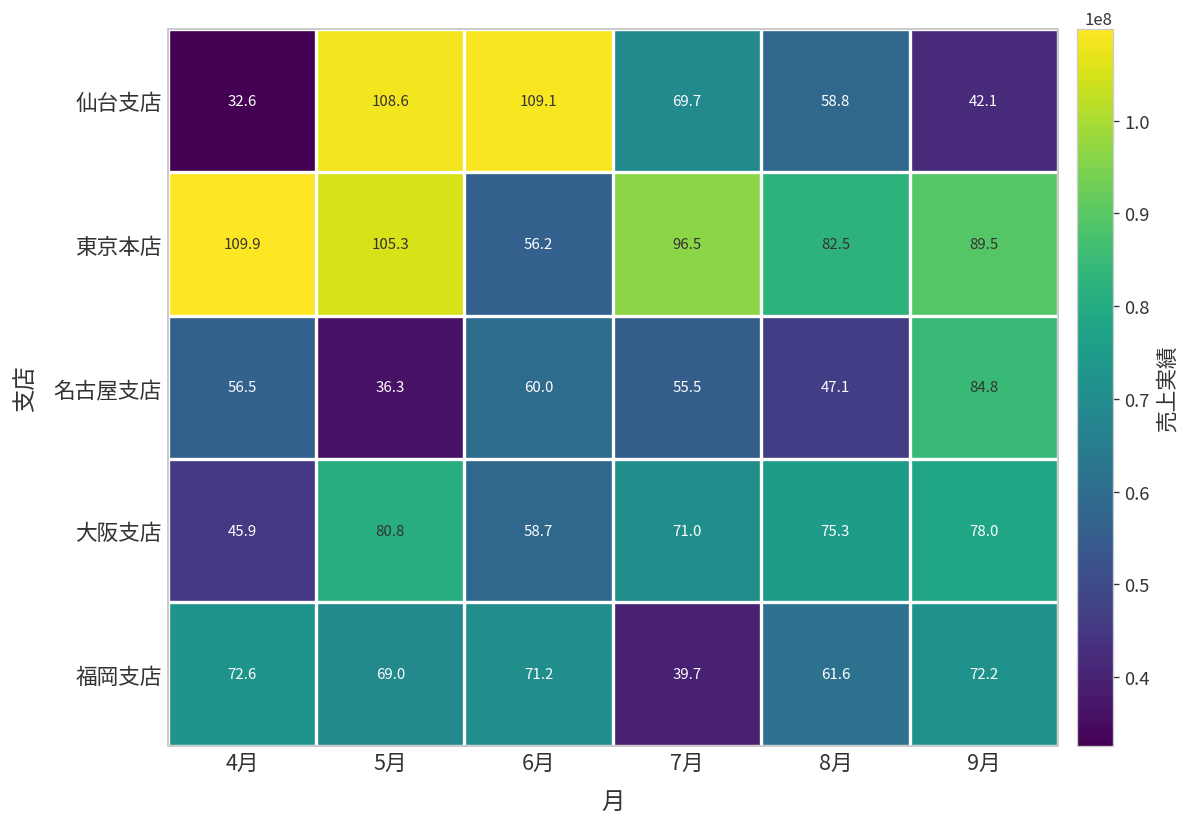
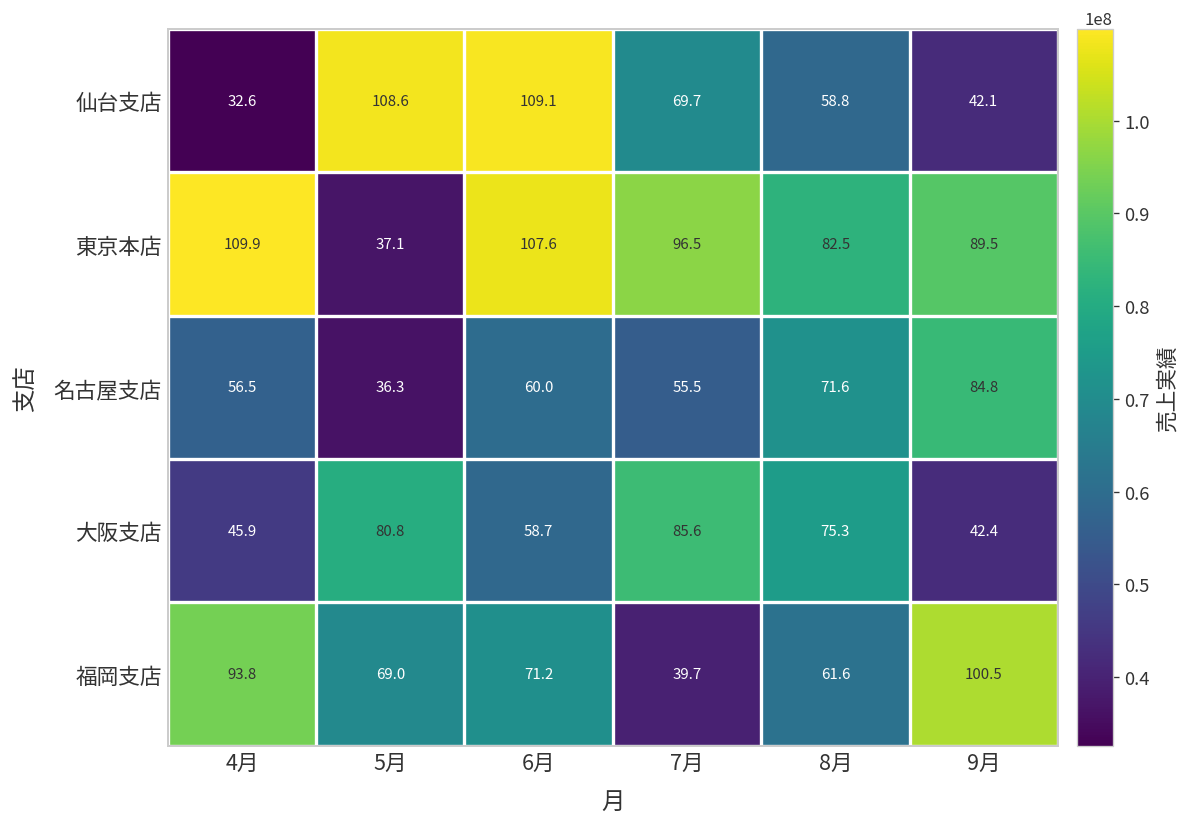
  {
    "仙台支店": {
      "4月": 32.6,
      "5月": 108.6,
      "6月": 109.1,
      "7月": 69.7,
      "8月": 58.8,
      "9月": 42.1
    },
    "東京本店": {
      "4月": 109.9,
-     "5月": 105.3,
-     "6月": 56.2,
+     "5月": 37.1,
+     "6月": 107.6,
      "7月": 96.5,
      "8月": 82.5,
      "9月": 89.5
    },
    "名古屋支店": {
      "4月": 56.5,
      "5月": 36.3,
      "6月": 60.0,
      "7月": 55.5,
-     "8月": 47.1,
+     "8月": 71.6,
      "9月": 84.8
    },
    "大阪支店": {
      "4月": 45.9,
      "5月": 80.8,
      "6月": 58.7,
-     "7月": 71.0,
+     "7月": 85.6,
      "8月": 75.3,
-     "9月": 78.0
+     "9月": 42.4
    },
    "福岡支店": {
-     "4月": 72.6,
+     "4月": 93.8,
      "5月": 69.0,
      "6月": 71.2,
      "7月": 39.7,
      "8月": 61.6,
-     "9月": 72.2
+     "9月": 100.5
    }
  }
